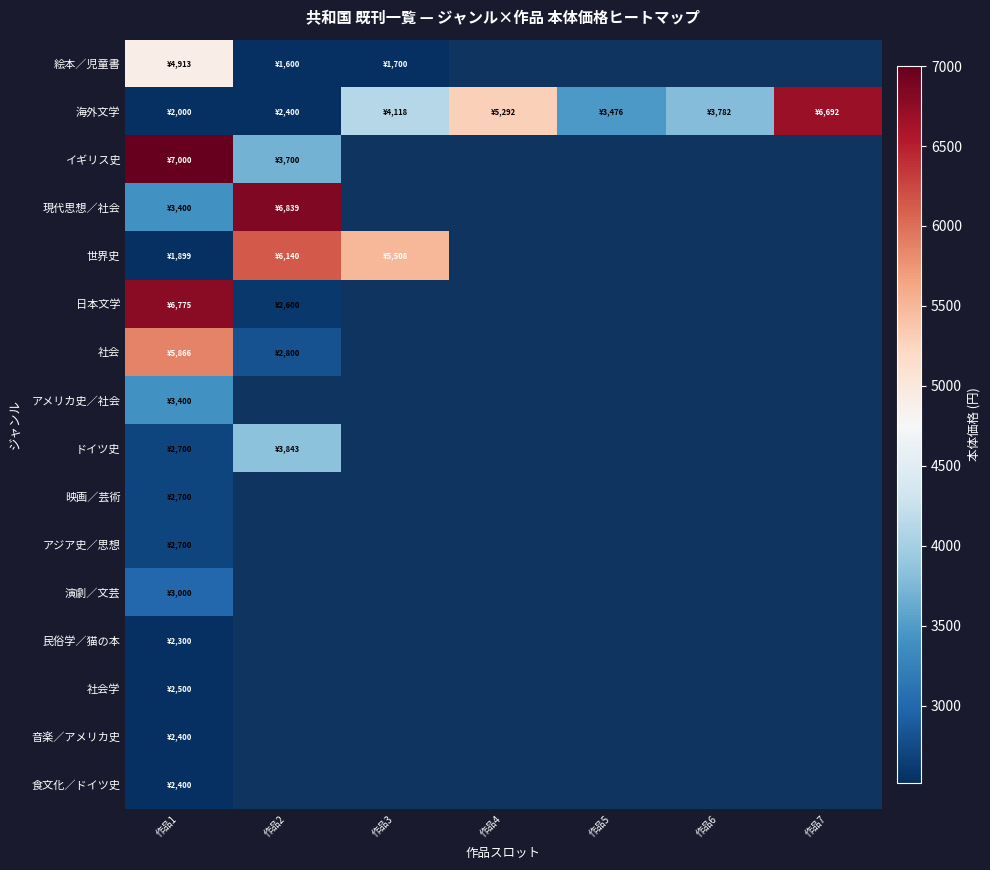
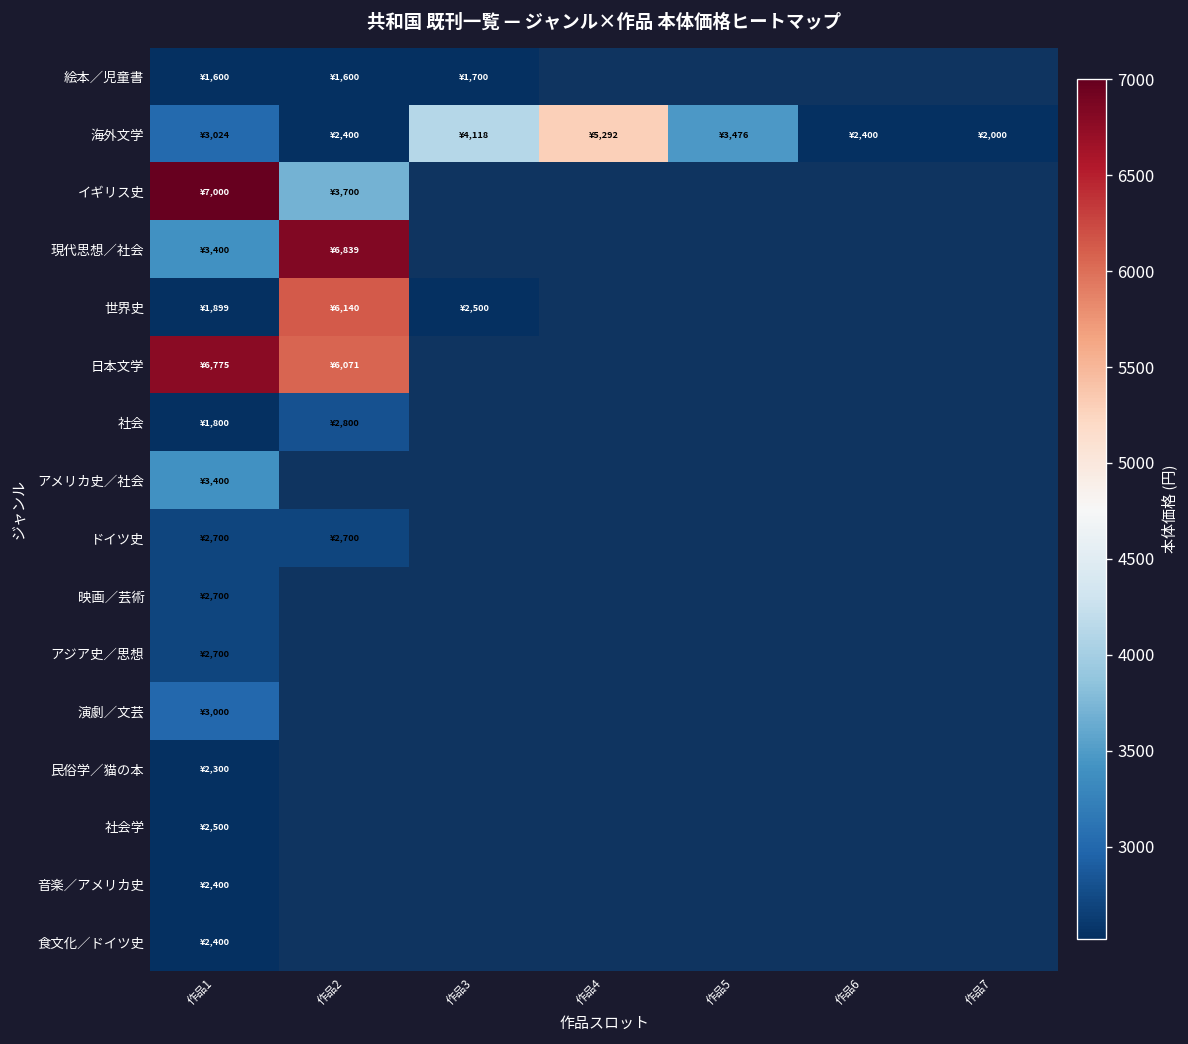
  {
    "絵本／児童書": {
-     "作品1": "¥4,913",
+     "作品1": "¥1,600",
      "作品2": "¥1,600",
      "作品3": "¥1,700"
    },
    "海外文学": {
-     "作品1": "¥2,000",
+     "作品1": "¥3,024",
      "作品2": "¥2,400",
      "作品3": "¥4,118",
      "作品4": "¥5,292",
      "作品5": "¥3,476",
-     "作品6": "¥3,782",
-     "作品7": "¥6,692"
+     "作品6": "¥2,400",
+     "作品7": "¥2,000"
    },
    "イギリス史": {
      "作品1": "¥7,000",
      "作品2": "¥3,700"
    },
    "現代思想／社会": {
      "作品1": "¥3,400",
      "作品2": "¥6,839"
    },
    "世界史": {
      "作品1": "¥1,899",
      "作品2": "¥6,140",
-     "作品3": "¥5,508"
+     "作品3": "¥2,500"
    },
    "日本文学": {
      "作品1": "¥6,775",
-     "作品2": "¥2,600"
+     "作品2": "¥6,071"
    },
    "社会": {
-     "作品1": "¥5,866",
+     "作品1": "¥1,800",
      "作品2": "¥2,800"
    },
    "アメリカ史／社会": {
      "作品1": "¥3,400"
    },
    "ドイツ史": {
      "作品1": "¥2,700",
-     "作品2": "¥3,843"
+     "作品2": "¥2,700"
    },
    "映画／芸術": {
      "作品1": "¥2,700"
    },
    "アジア史／思想": {
      "作品1": "¥2,700"
    },
    "演劇／文芸": {
      "作品1": "¥3,000"
    },
    "民俗学／猫の本": {
      "作品1": "¥2,300"
    },
    "社会学": {
      "作品1": "¥2,500"
    },
    "音楽／アメリカ史": {
      "作品1": "¥2,400"
    },
    "食文化／ドイツ史": {
      "作品1": "¥2,400"
    }
  }
